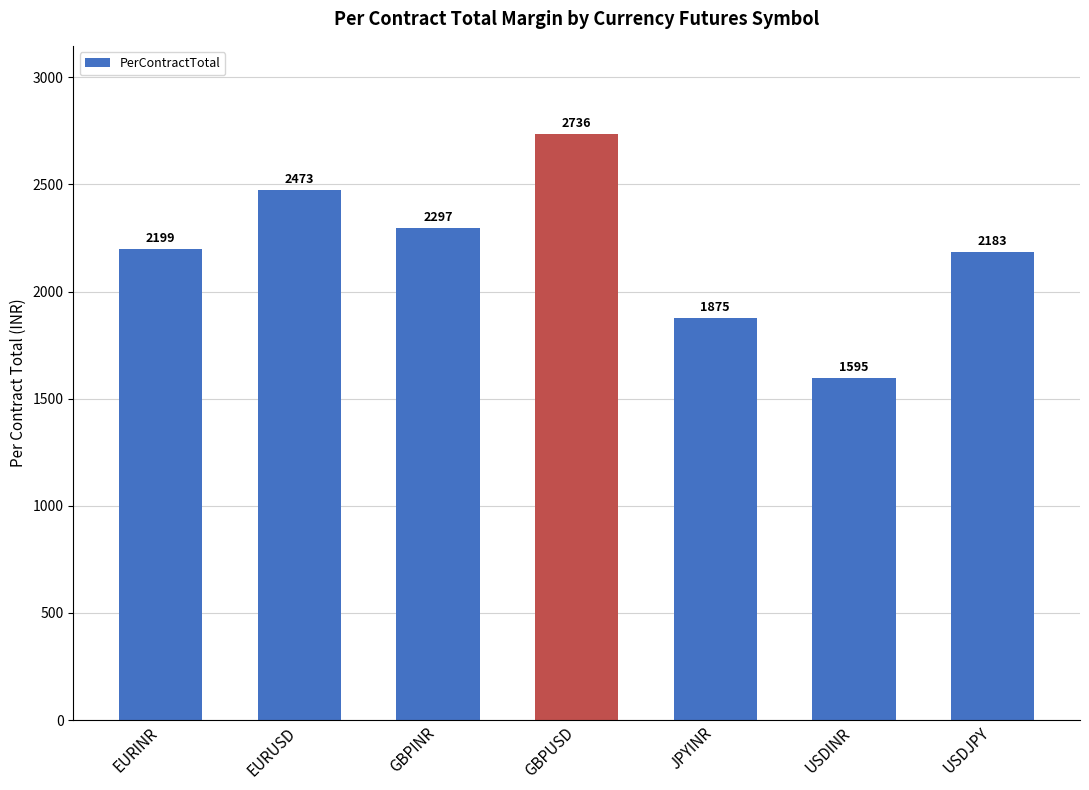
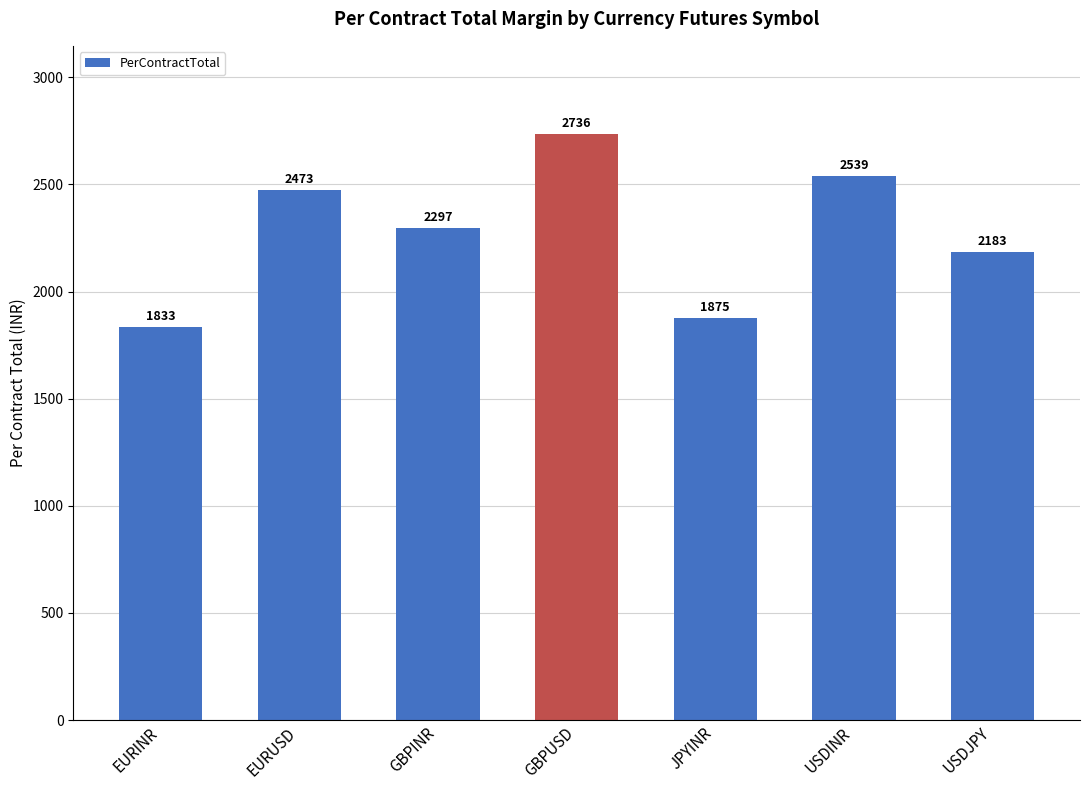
  {
-   "EURINR": 2199,
+   "EURINR": 1833,
    "EURUSD": 2473,
    "GBPINR": 2297,
    "GBPUSD": 2736,
    "JPYINR": 1875,
-   "USDINR": 1595,
+   "USDINR": 2539,
    "USDJPY": 2183
  }
